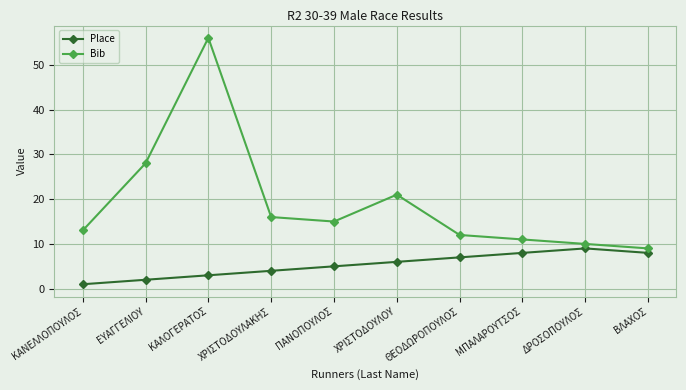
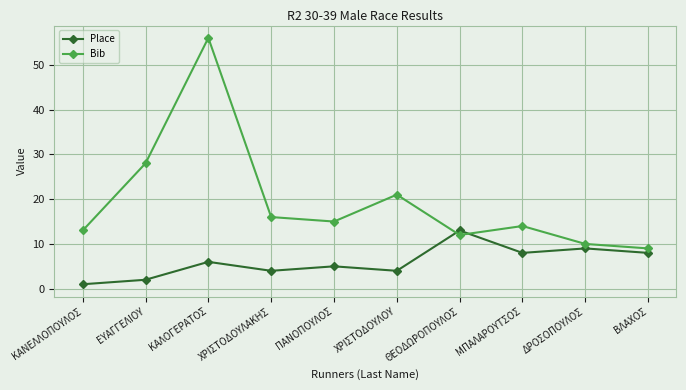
  {
    "Place": {
      "ΚΑΝΕΛΛΟΠΟΥΛΟΣ": 1,
      "ΕΥΑΓΓΕΛΙΟΥ": 2,
-     "ΚΑΛΟΓΕΡΑΤΟΣ": 3,
+     "ΚΑΛΟΓΕΡΑΤΟΣ": 6,
      "ΧΡΙΣΤΟΔΟΥΛΑΚΗΣ": 4,
      "ΠΑΝΟΠΟΥΛΟΣ": 5,
-     "ΧΡΙΣΤΟΔΟΥΛΟΥ": 6,
-     "ΘΕΟΔΩΡΟΠΟΥΛΟΣ": 7,
+     "ΧΡΙΣΤΟΔΟΥΛΟΥ": 4,
+     "ΘΕΟΔΩΡΟΠΟΥΛΟΣ": 13,
      "ΜΠΑΛΑΡΟΥΤΣΟΣ": 8,
      "ΔΡΟΣΟΠΟΥΛΟΣ": 9,
      "ΒΛΑΧΟΣ": 8
    },
    "Bib": {
      "ΚΑΝΕΛΛΟΠΟΥΛΟΣ": 13,
      "ΕΥΑΓΓΕΛΙΟΥ": 28,
      "ΚΑΛΟΓΕΡΑΤΟΣ": 56,
      "ΧΡΙΣΤΟΔΟΥΛΑΚΗΣ": 16,
      "ΠΑΝΟΠΟΥΛΟΣ": 15,
      "ΧΡΙΣΤΟΔΟΥΛΟΥ": 21,
      "ΘΕΟΔΩΡΟΠΟΥΛΟΣ": 12,
-     "ΜΠΑΛΑΡΟΥΤΣΟΣ": 11,
+     "ΜΠΑΛΑΡΟΥΤΣΟΣ": 14,
      "ΔΡΟΣΟΠΟΥΛΟΣ": 10,
      "ΒΛΑΧΟΣ": 9
    }
  }
